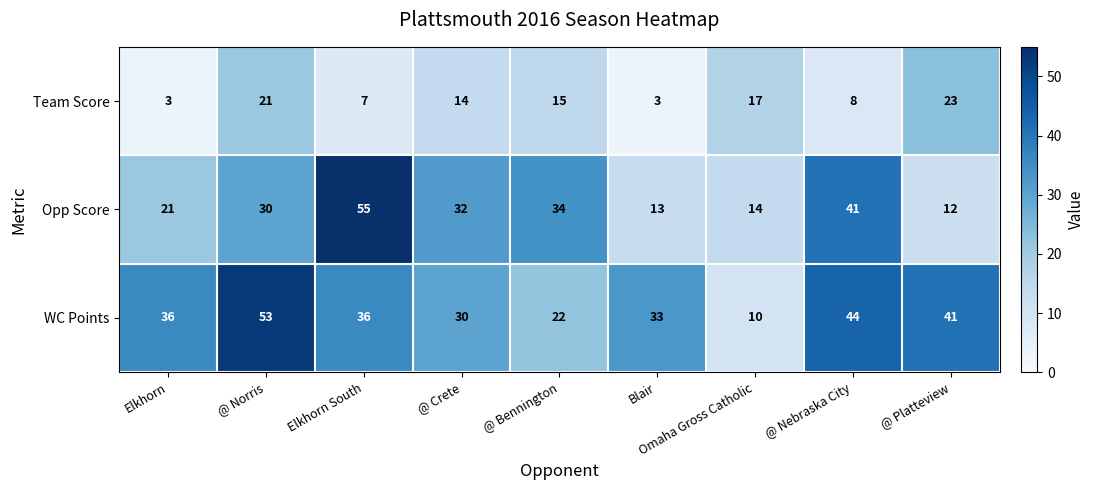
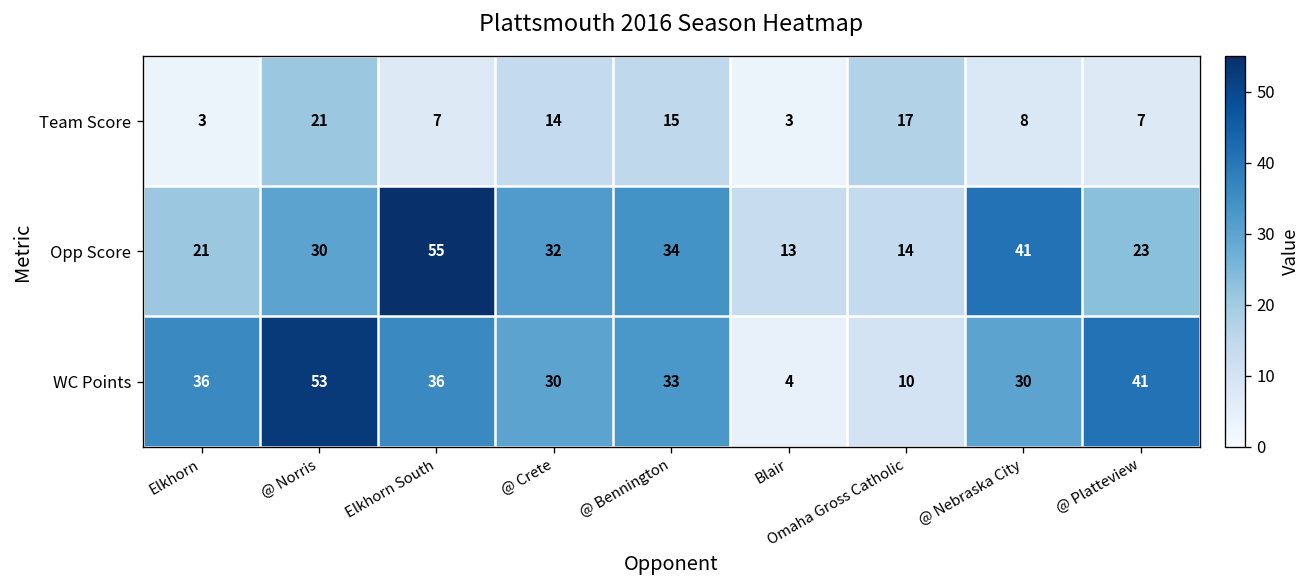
  {
    "Team Score": {
      "Elkhorn": 3,
      "@ Norris": 21,
      "Elkhorn South": 7,
      "@ Crete": 14,
      "@ Bennington": 15,
      "Blair": 3,
      "Omaha Gross Catholic": 17,
      "@ Nebraska City": 8,
-     "@ Platteview": 23
+     "@ Platteview": 7
    },
    "Opp Score": {
      "Elkhorn": 21,
      "@ Norris": 30,
      "Elkhorn South": 55,
      "@ Crete": 32,
      "@ Bennington": 34,
      "Blair": 13,
      "Omaha Gross Catholic": 14,
      "@ Nebraska City": 41,
-     "@ Platteview": 12
+     "@ Platteview": 23
    },
    "WC Points": {
      "Elkhorn": 36,
      "@ Norris": 53,
      "Elkhorn South": 36,
      "@ Crete": 30,
-     "@ Bennington": 22,
-     "Blair": 33,
+     "@ Bennington": 33,
+     "Blair": 4,
      "Omaha Gross Catholic": 10,
-     "@ Nebraska City": 44,
+     "@ Nebraska City": 30,
      "@ Platteview": 41
    }
  }
